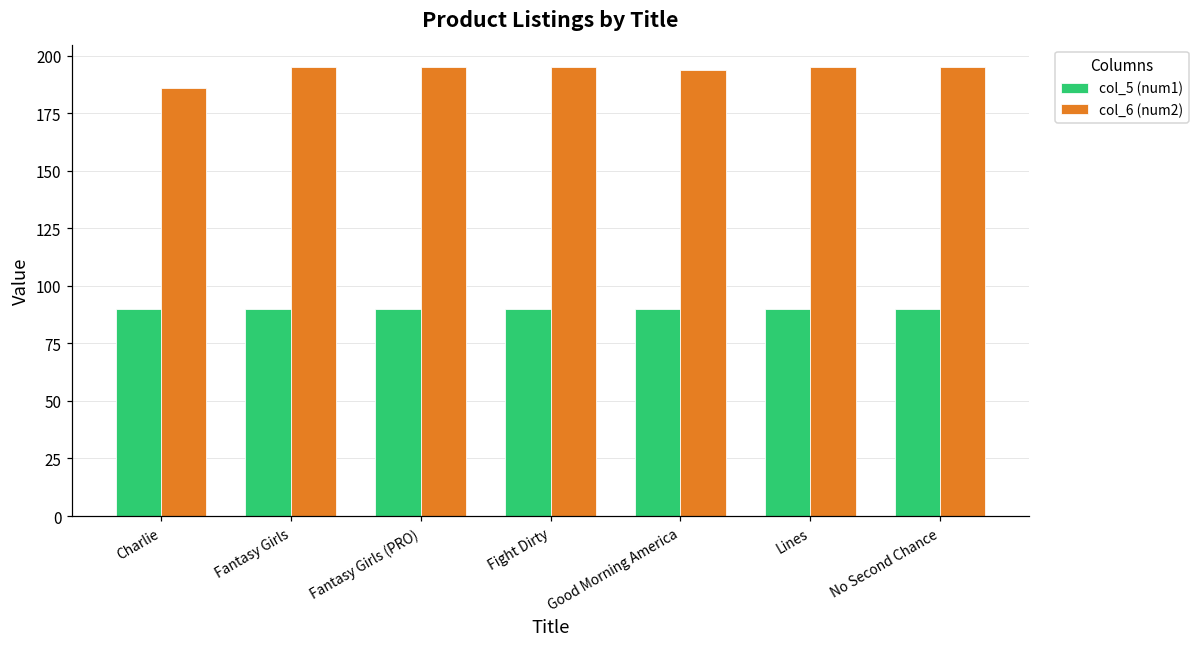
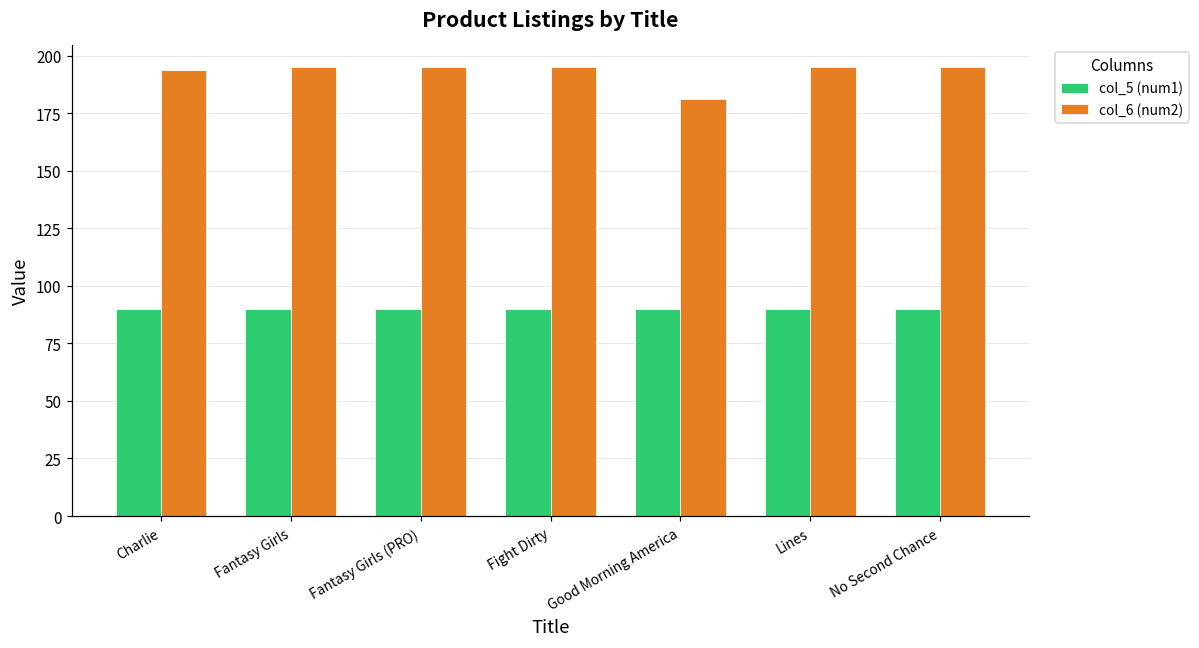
  {
    "col_5 (num1)": {
      "Charlie": 90,
      "Fantasy Girls": 90,
      "Fantasy Girls (PRO)": 90,
      "Fight Dirty": 90,
      "Good Morning America": 90,
      "Lines": 90,
      "No Second Chance": 90
    },
    "col_6 (num2)": {
-     "Charlie": 186,
+     "Charlie": 194,
      "Fantasy Girls": 195,
      "Fantasy Girls (PRO)": 195,
      "Fight Dirty": 195,
-     "Good Morning America": 194,
+     "Good Morning America": 181,
      "Lines": 195,
      "No Second Chance": 195
    }
  }
